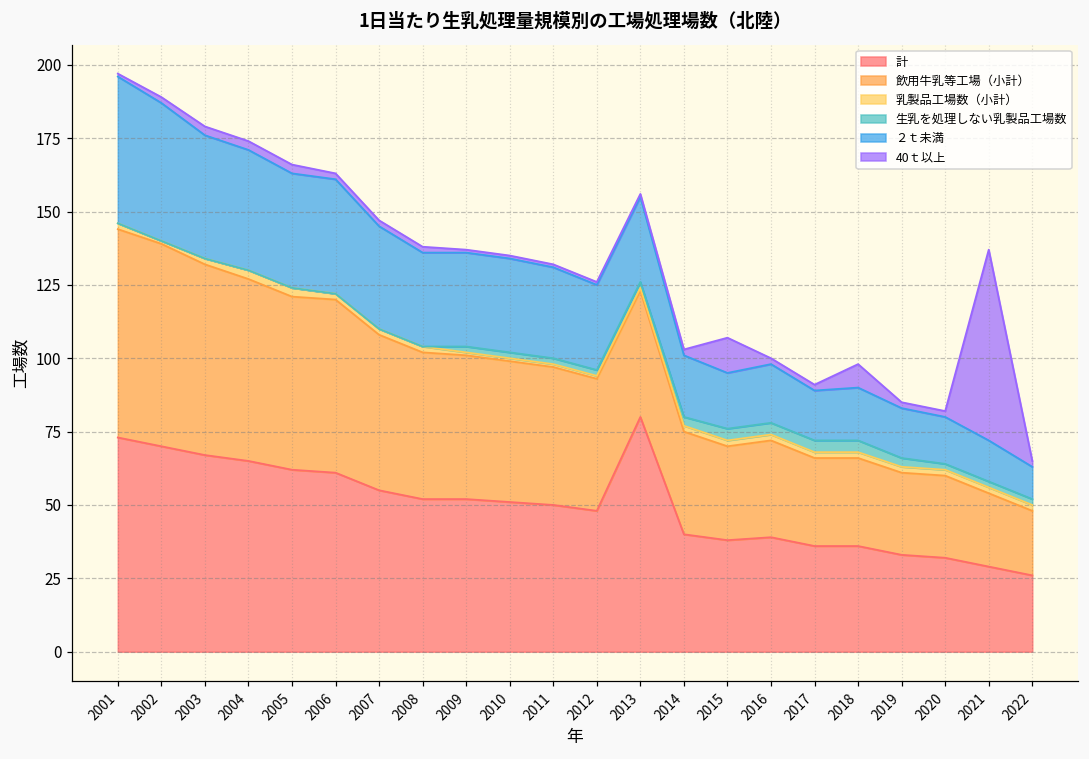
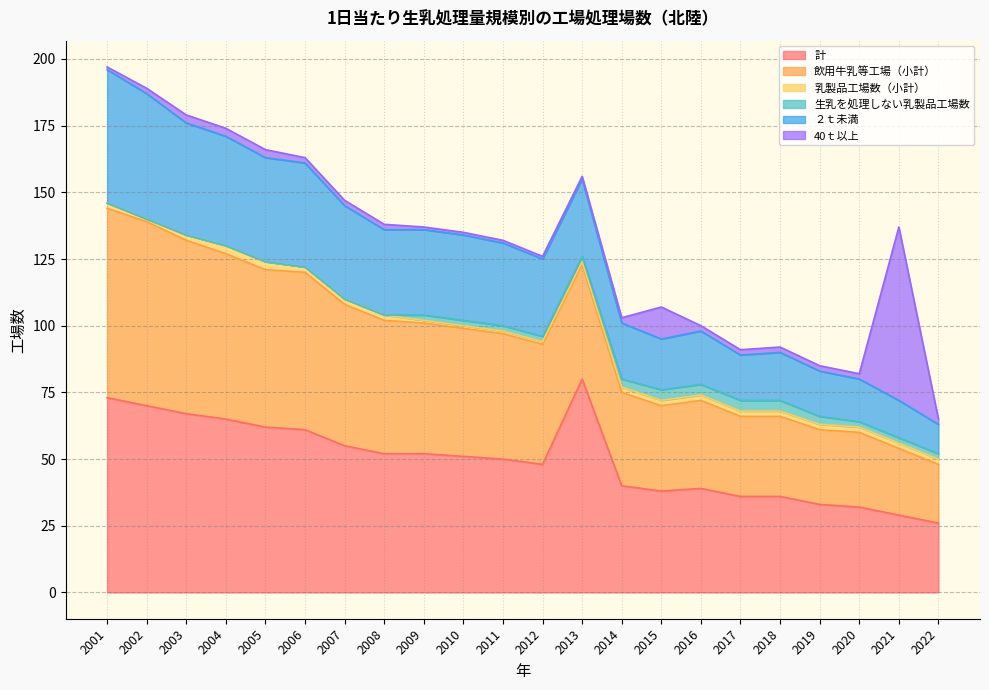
  {
    "計": {
      "2001": 73,
      "2002": 70,
      "2003": 67,
      "2004": 65,
      "2005": 62,
      "2006": 61,
      "2007": 55,
      "2008": 52,
      "2009": 52,
      "2010": 51,
      "2011": 50,
      "2012": 48,
      "2013": 80,
      "2014": 40,
      "2015": 38,
      "2016": 39,
      "2017": 36,
      "2018": 36,
      "2019": 33,
      "2020": 32,
      "2021": 29,
      "2022": 26
    },
    "40ｔ以上": {
      "2001": 1,
      "2002": 2,
      "2003": 3,
      "2004": 3,
      "2005": 3,
      "2006": 2,
      "2007": 2,
      "2008": 2,
      "2009": 1,
      "2010": 1,
      "2011": 1,
      "2012": 1,
      "2013": 1,
      "2014": 2,
      "2015": 12,
      "2016": 2,
      "2017": 2,
-     "2018": 8,
+     "2018": 2,
      "2019": 2,
      "2020": 2,
      "2021": 65,
      "2022": 2
    }
  }
